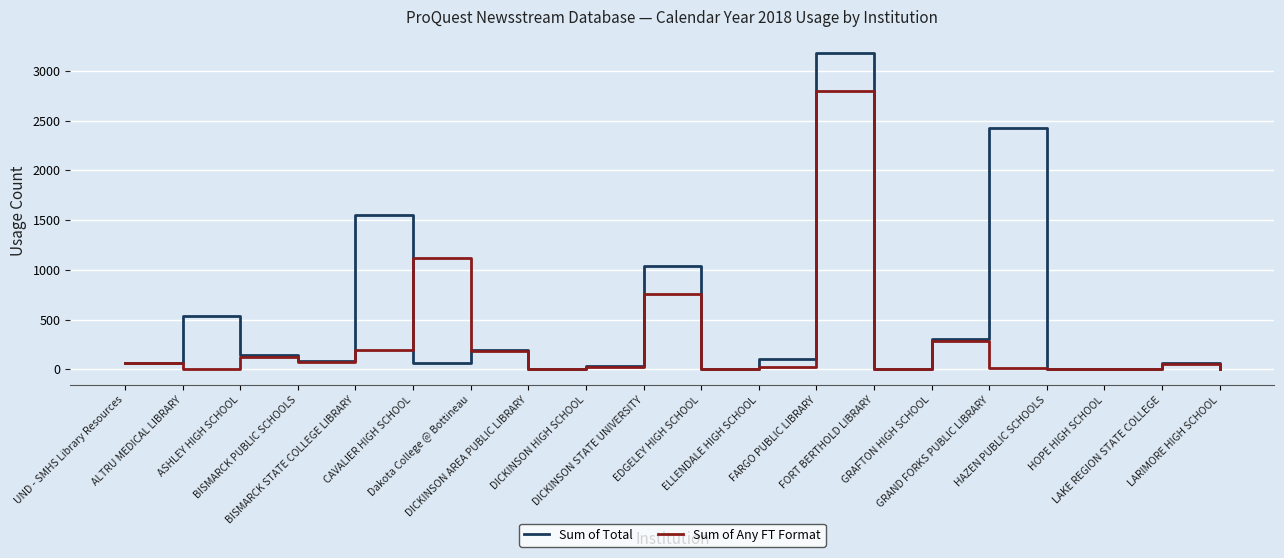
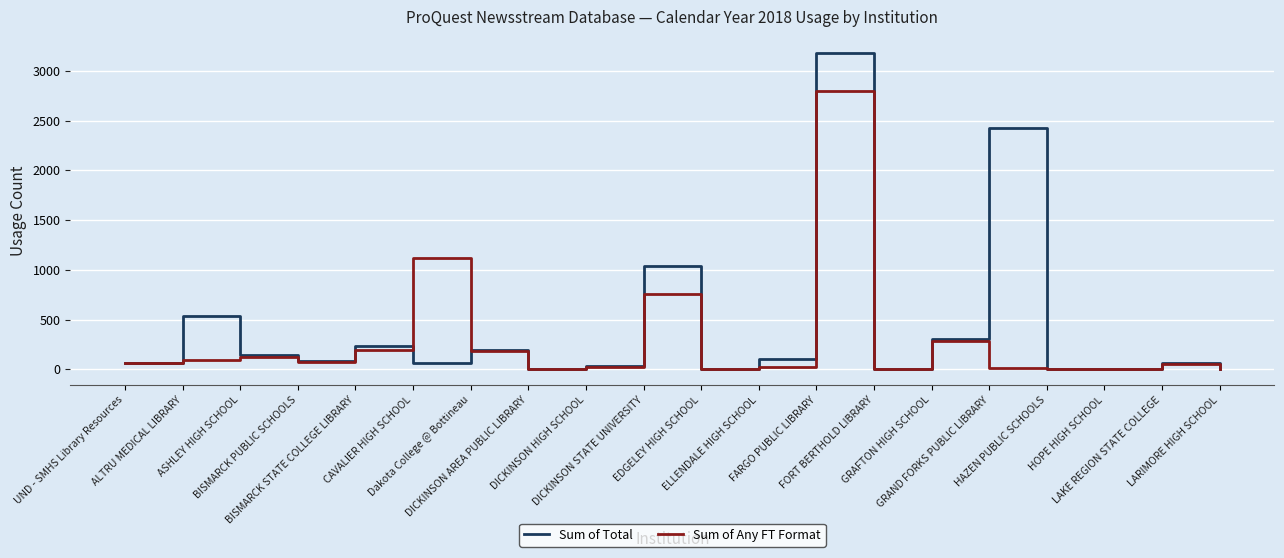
  {
    "Sum of Total": {
      "ALTRU MEDICAL LIBRARY": 500,
-     "BISMARCK STATE COLLEGE LIBRARY": 1600,
+     "BISMARCK STATE COLLEGE LIBRARY": 200,
      "CAVALIER HIGH SCHOOL": 100,
      "DICKINSON STATE UNIVERSITY": 1000,
      "ELLENDALE HIGH SCHOOL": 100,
      "FARGO PUBLIC LIBRARY": 3200,
      "GRAND FORKS PUBLIC LIBRARY": 2400
    },
    "Sum of Any FT Format": {
-     "ALTRU MEDICAL LIBRARY": 0,
+     "ALTRU MEDICAL LIBRARY": 100,
      "BISMARCK STATE COLLEGE LIBRARY": 200,
      "CAVALIER HIGH SCHOOL": 1100,
      "DICKINSON STATE UNIVERSITY": 800,
      "ELLENDALE HIGH SCHOOL": 0,
      "FARGO PUBLIC LIBRARY": 2800,
      "GRAND FORKS PUBLIC LIBRARY": 0
    }
  }
